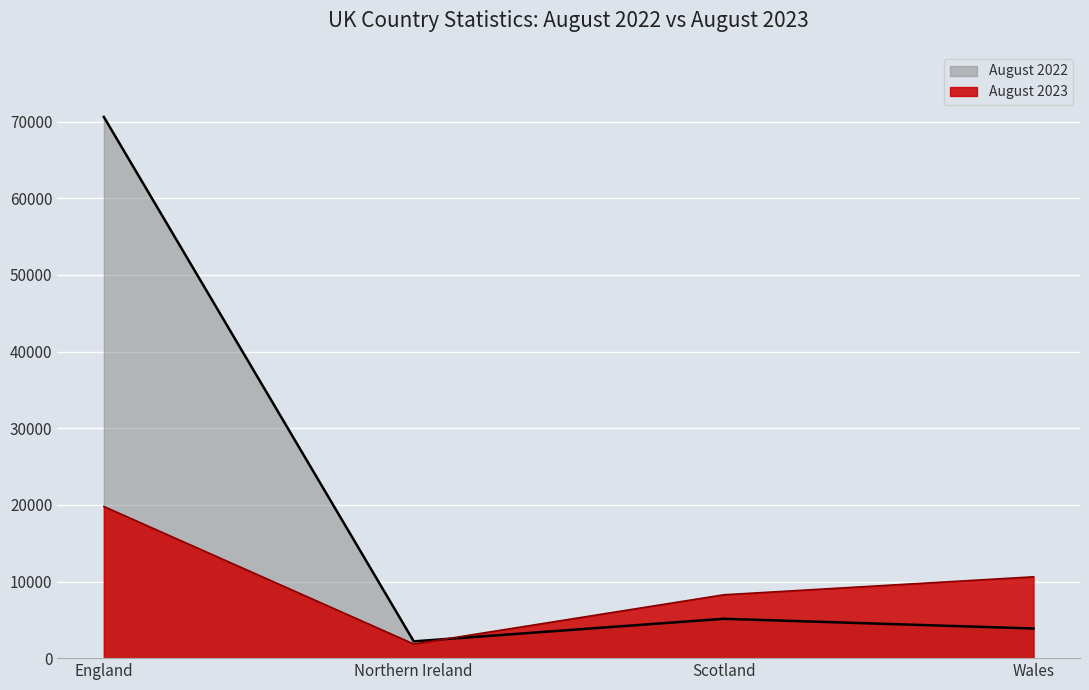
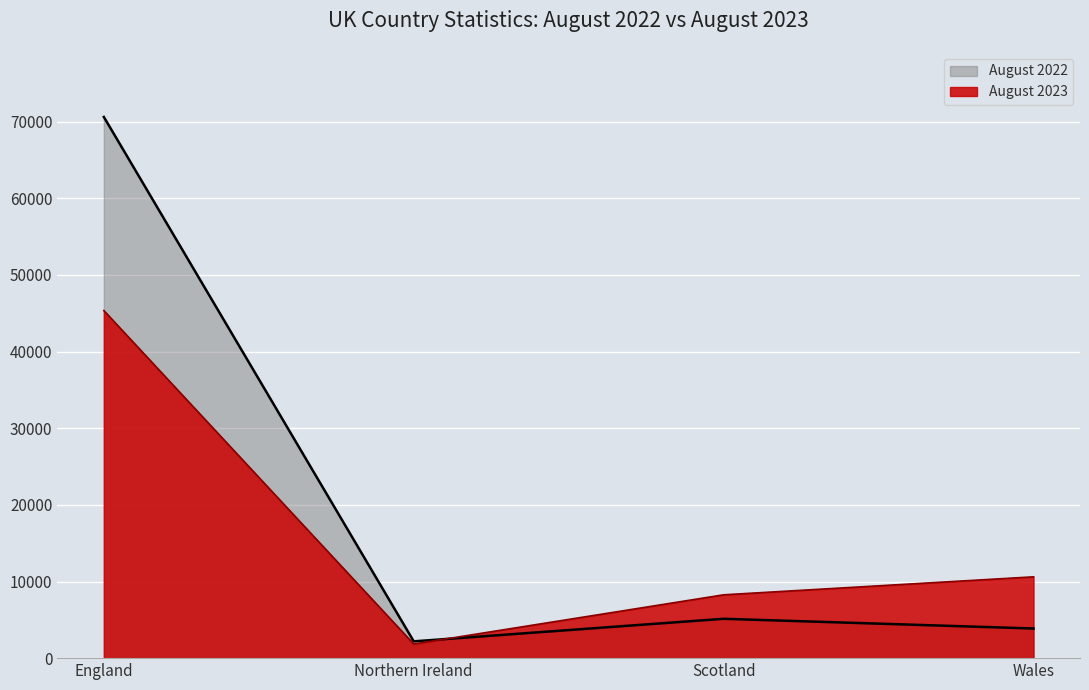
  {
    "August 2022": {
      "England": 71000,
      "Northern Ireland": 2000,
      "Scotland": 5000,
      "Wales": 4000
    },
    "August 2023": {
-     "England": 20000,
+     "England": 45000,
      "Northern Ireland": 2000,
      "Scotland": 8000,
      "Wales": 11000
    }
  }
